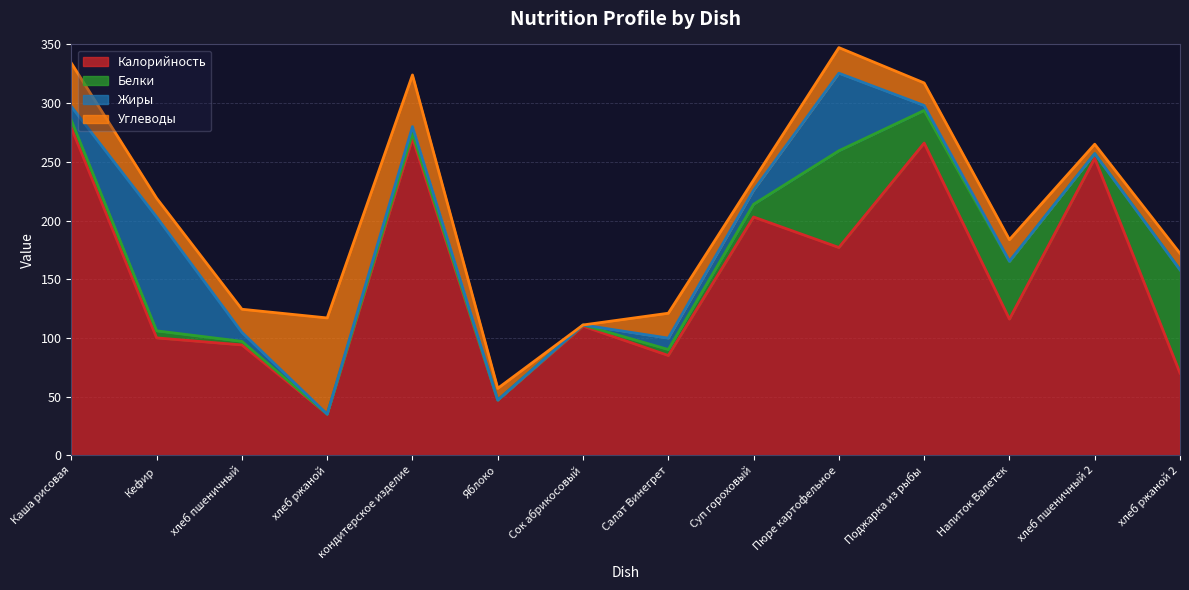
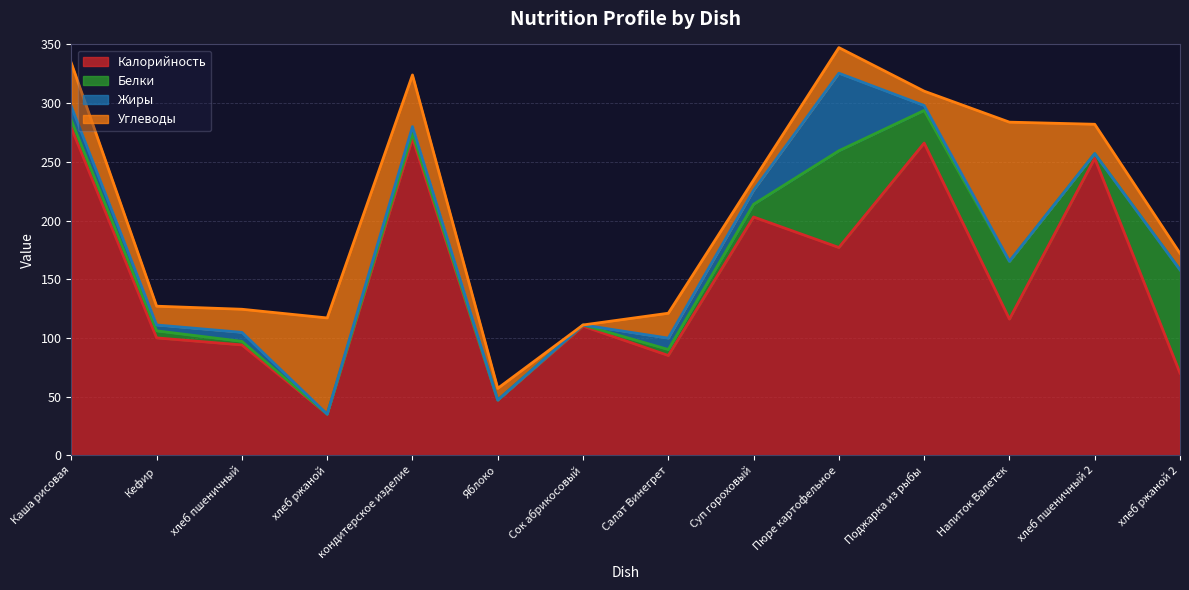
  {
    "Калорийность": {
      "Каша рисовая": 279,
      "Кефир": 100,
      "хлеб пшеничный": 94,
      "кондитерское изделие": 270,
      "Салат Винегрет": 85,
      "Суп гороховый": 203,
      "Пюре картофельное": 177,
      "Поджарка из рыбы": 266,
      "Напиток Валетек": 116,
      "хлеб пшеничный 2": 253,
      "хлеб ржаной 2": 70
    },
    "Белки": {
      "Каша рисовая": 6,
      "Кефир": 6,
      "хлеб пшеничный": 3,
      "кондитерское изделие": 4,
      "Салат Винегрет": 5,
      "Суп гороховый": 11,
      "Пюре картофельное": 82,
      "Поджарка из рыбы": 28
    },
    "Жиры": {
      "Каша рисовая": 12,
-     "Кефир": 97,
+     "Кефир": 5,
      "хлеб пшеничный": 8,
      "кондитерское изделие": 6,
      "Салат Винегрет": 10,
      "Суп гороховый": 12,
      "Пюре картофельное": 66,
      "Поджарка из рыбы": 4
    },
    "Углеводы": {
      "Каша рисовая": 37,
      "Кефир": 16,
      "хлеб пшеничный": 20,
      "хлеб ржаной": 82,
      "кондитерское изделие": 44,
      "Яблоко": 10,
      "Салат Винегрет": 21,
      "Суп гороховый": 9,
      "Пюре картофельное": 22,
-     "Поджарка из рыбы": 19,
-     "Напиток Валетек": 18,
-     "хлеб пшеничный 2": 8,
+     "Поджарка из рыбы": 12,
+     "Напиток Валетек": 119,
+     "хлеб пшеничный 2": 25,
      "хлеб ржаной 2": 14
    }
  }
